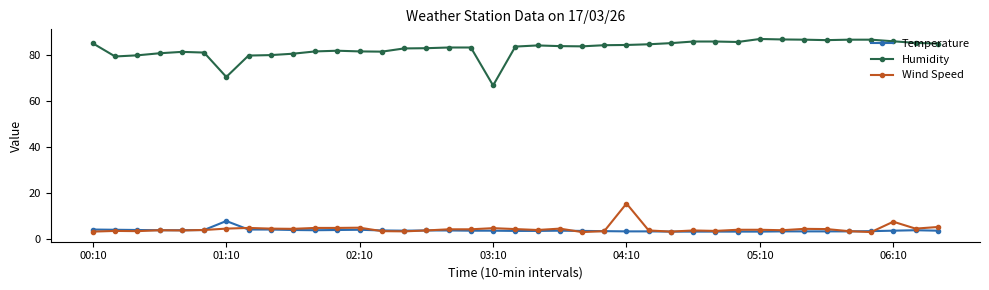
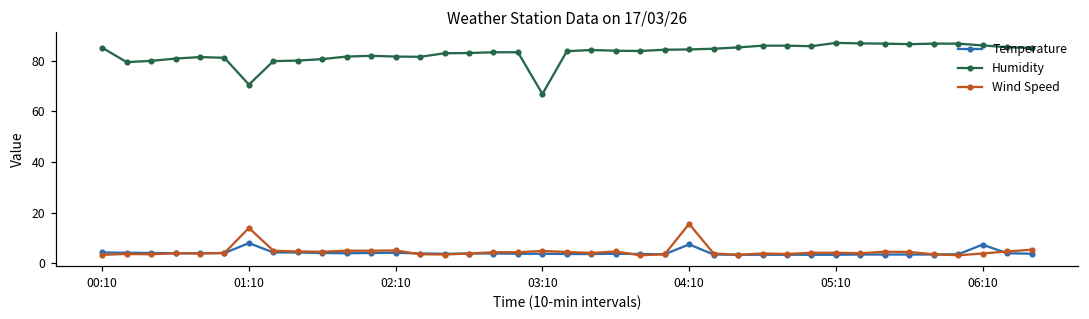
  {
    "Temperature": {
      "01:10": 8,
-     "04:10": 4,
-     "06:10": 4
+     "04:10": 8,
+     "06:10": 7
    },
    "Humidity": {
      "00:10": 85,
      "01:10": 71,
      "02:10": 82,
      "03:10": 67,
      "04:10": 85,
      "05:10": 87,
      "06:10": 86
    },
    "Wind Speed": {
-     "01:10": 5,
+     "01:10": 14,
      "04:10": 16,
-     "06:10": 8
+     "06:10": 4
    }
  }
